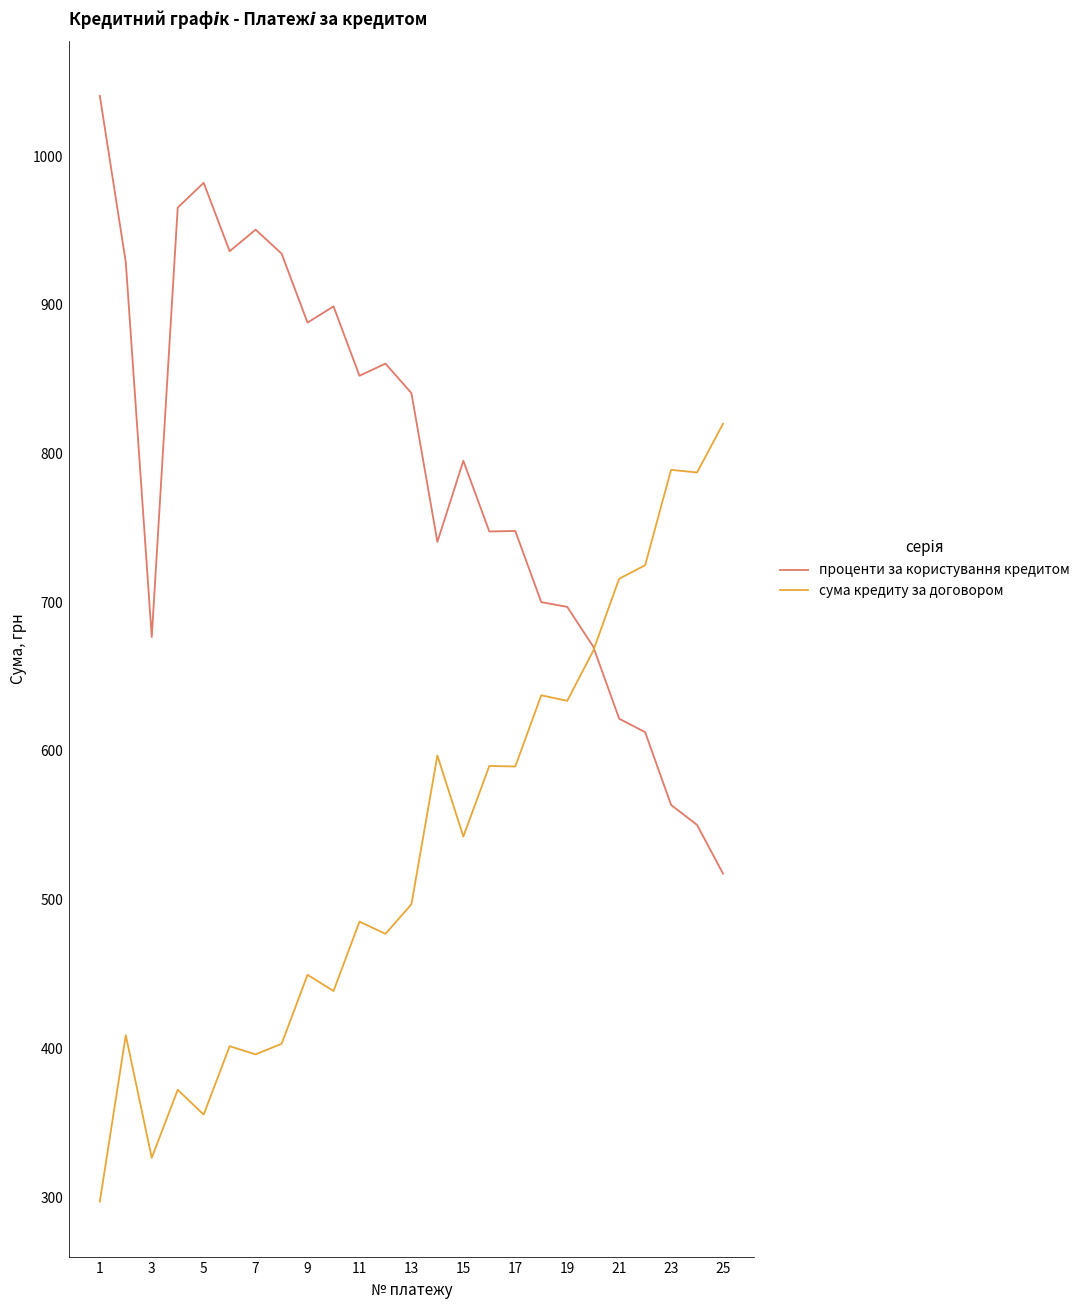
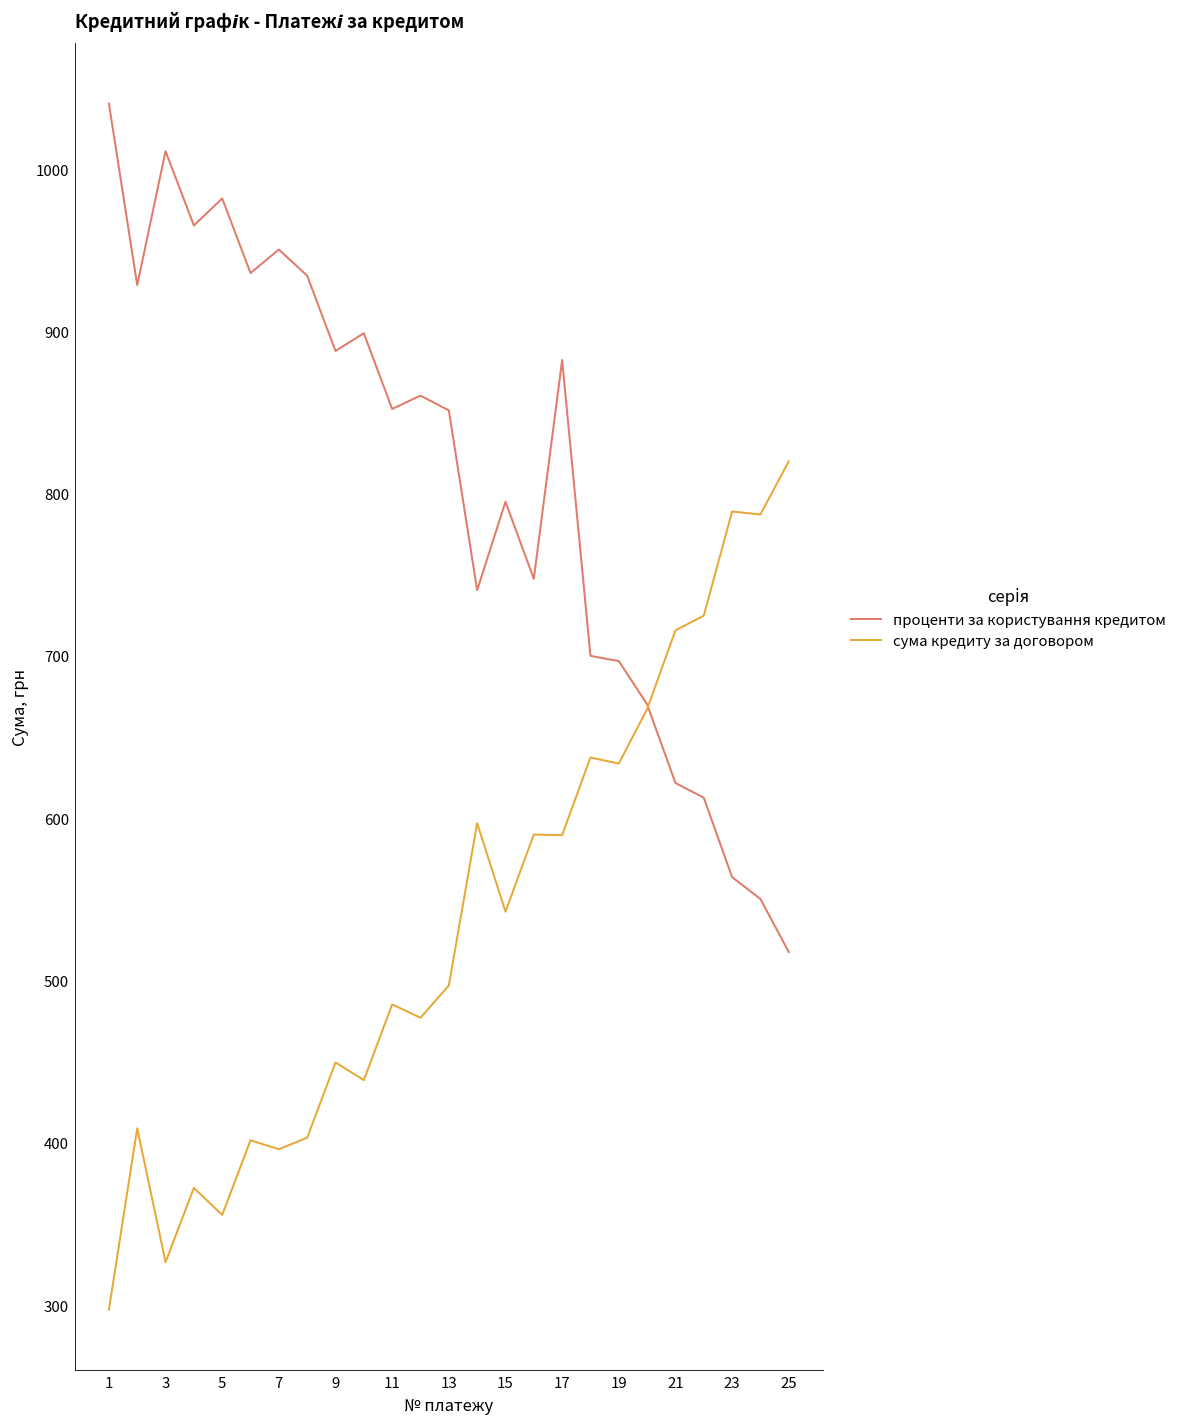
  {
    "проценти за користування кредитом": {
      "1": 1040,
-     "3": 677,
+     "3": 1011,
      "5": 982,
      "7": 950,
      "9": 888,
      "11": 852,
-     "13": 841,
+     "13": 851,
      "15": 795,
-     "17": 748,
+     "17": 882,
      "19": 697,
      "21": 622,
      "23": 564,
      "25": 518
    },
    "сума кредиту за договором": {
      "1": 297,
      "3": 326,
      "5": 356,
      "7": 396,
      "9": 450,
      "11": 485,
      "13": 497,
      "15": 542,
      "17": 590,
      "19": 634,
      "21": 716,
      "23": 789,
      "25": 820
    }
  }
